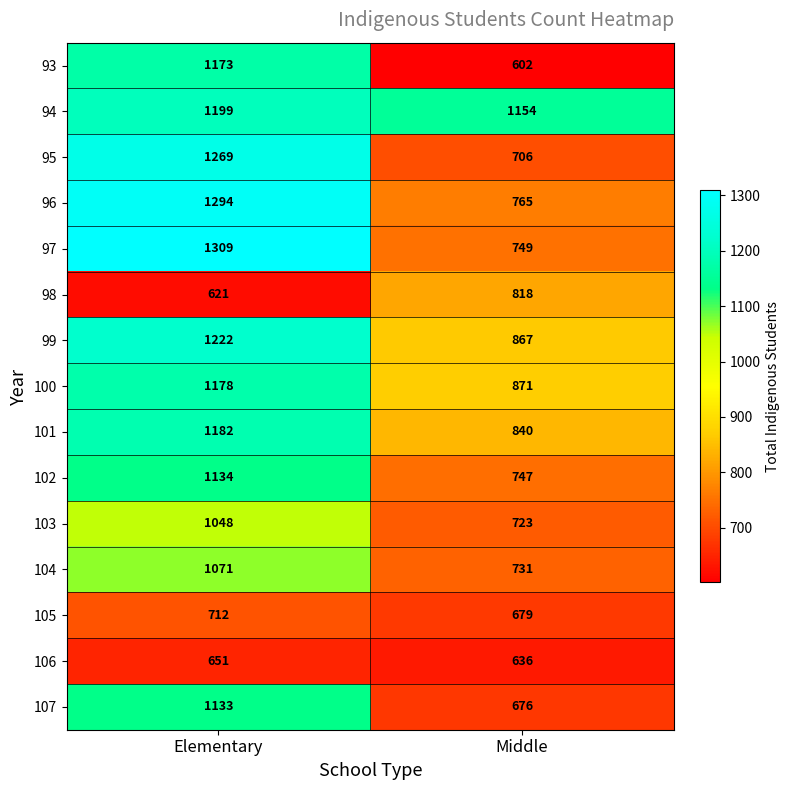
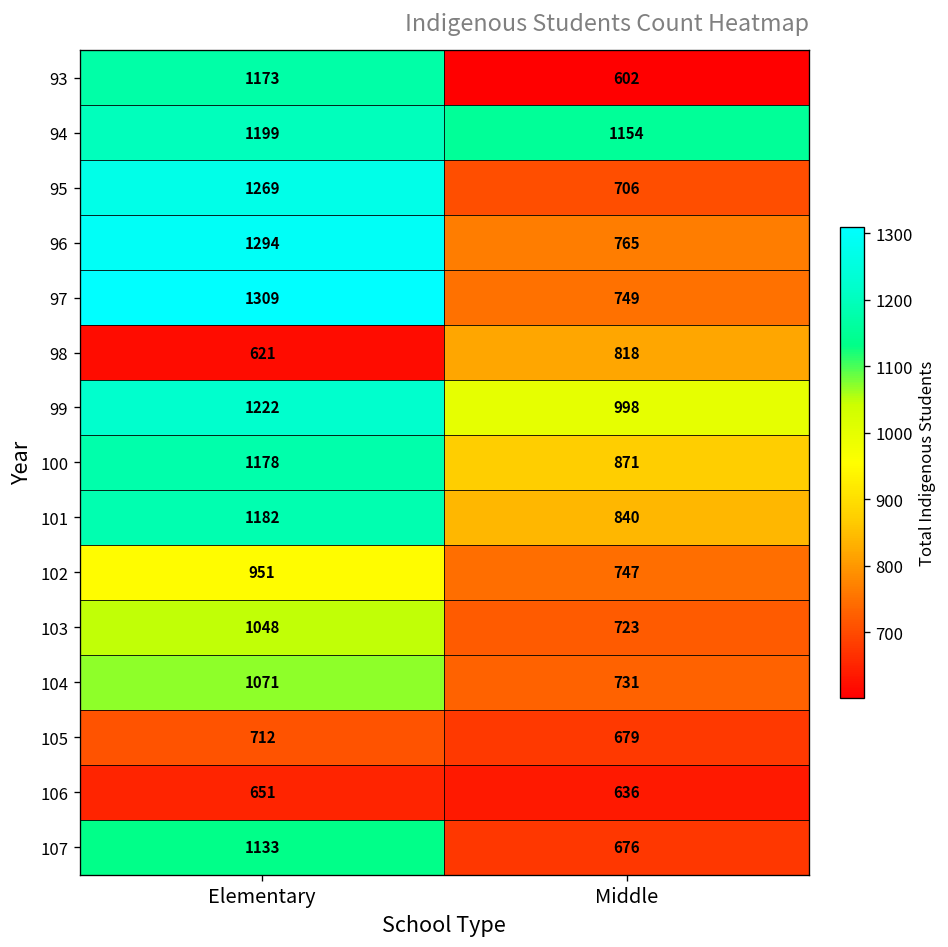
  {
    "93": {
      "Elementary": 1173,
      "Middle": 602
    },
    "94": {
      "Elementary": 1199,
      "Middle": 1154
    },
    "95": {
      "Elementary": 1269,
      "Middle": 706
    },
    "96": {
      "Elementary": 1294,
      "Middle": 765
    },
    "97": {
      "Elementary": 1309,
      "Middle": 749
    },
    "98": {
      "Elementary": 621,
      "Middle": 818
    },
    "99": {
      "Elementary": 1222,
-     "Middle": 867
+     "Middle": 998
    },
    "100": {
      "Elementary": 1178,
      "Middle": 871
    },
    "101": {
      "Elementary": 1182,
      "Middle": 840
    },
    "102": {
-     "Elementary": 1134,
+     "Elementary": 951,
      "Middle": 747
    },
    "103": {
      "Elementary": 1048,
      "Middle": 723
    },
    "104": {
      "Elementary": 1071,
      "Middle": 731
    },
    "105": {
      "Elementary": 712,
      "Middle": 679
    },
    "106": {
      "Elementary": 651,
      "Middle": 636
    },
    "107": {
      "Elementary": 1133,
      "Middle": 676
    }
  }
